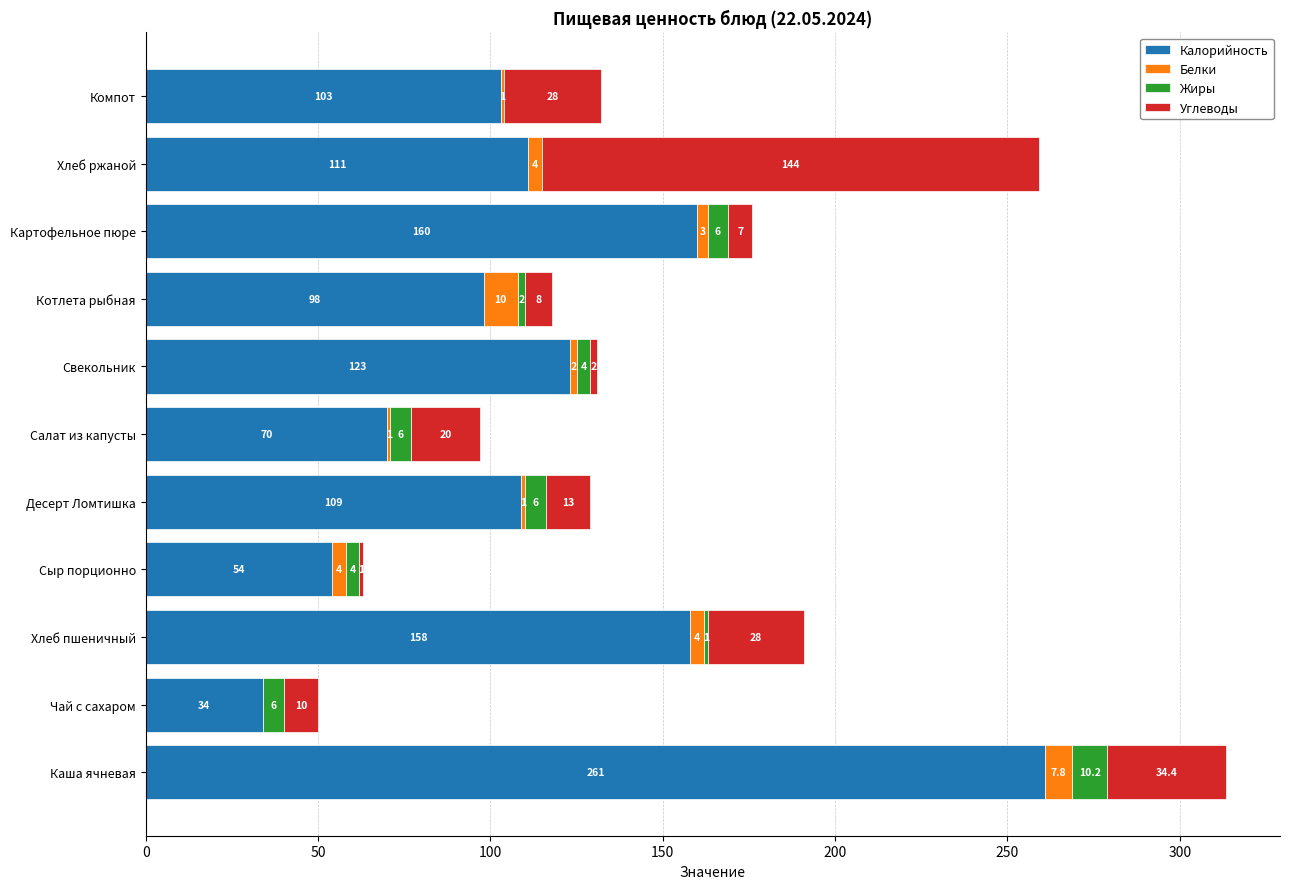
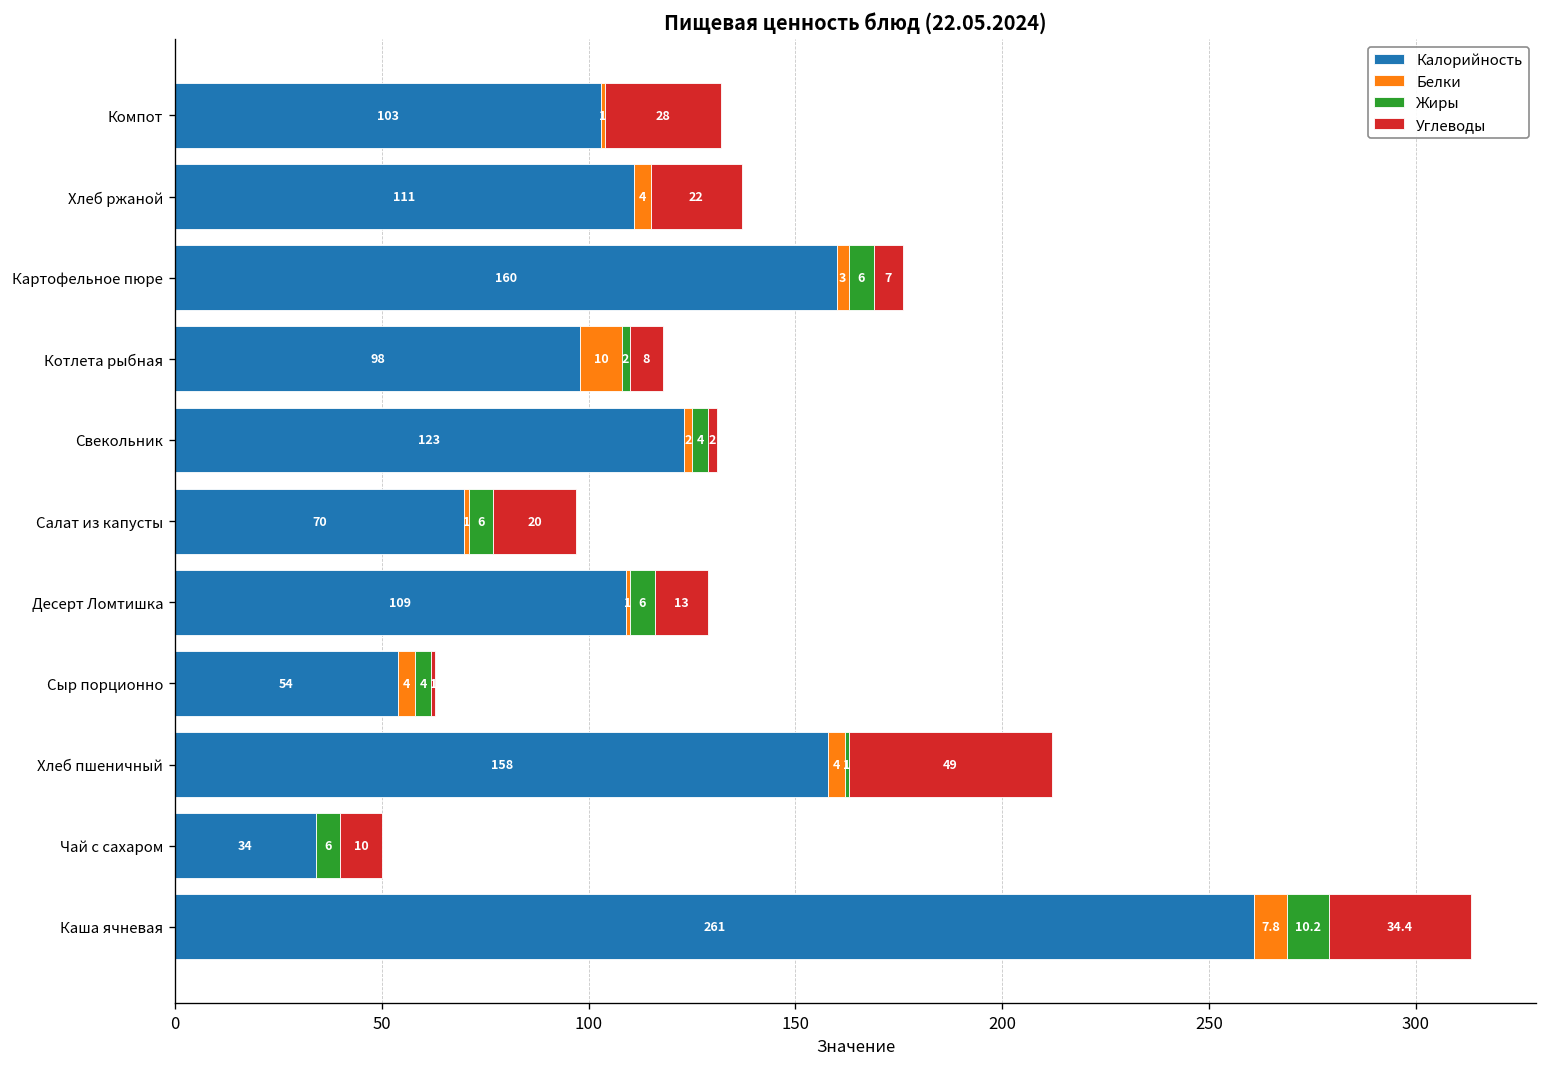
  {
    "Калорийность": {
      "Компот": 103,
      "Хлеб ржаной": 111,
      "Картофельное пюре": 160,
      "Котлета рыбная": 98,
      "Свекольник": 123,
      "Салат из капусты": 70,
      "Десерт Ломтишка": 109,
      "Сыр порционно": 54,
      "Хлеб пшеничный": 158,
      "Чай с сахаром": 34,
      "Каша ячневая": 261
    },
    "Белки": {
      "Компот": 1,
      "Хлеб ржаной": 4,
      "Картофельное пюре": 3,
      "Котлета рыбная": 10,
      "Свекольник": 2,
      "Салат из капусты": 1,
      "Десерт Ломтишка": 1,
      "Сыр порционно": 4,
      "Хлеб пшеничный": 4,
      "Каша ячневая": 7.8
    },
    "Жиры": {
      "Картофельное пюре": 6,
      "Котлета рыбная": 2,
      "Свекольник": 4,
      "Салат из капусты": 6,
      "Десерт Ломтишка": 6,
      "Сыр порционно": 4,
      "Хлеб пшеничный": 1,
      "Чай с сахаром": 6,
      "Каша ячневая": 10.2
    },
    "Углеводы": {
      "Компот": 28,
-     "Хлеб ржаной": 144,
+     "Хлеб ржаной": 22,
      "Картофельное пюре": 7,
      "Котлета рыбная": 8,
      "Свекольник": 2,
      "Салат из капусты": 20,
      "Десерт Ломтишка": 13,
-     "Хлеб пшеничный": 28,
+     "Хлеб пшеничный": 49,
      "Чай с сахаром": 10,
      "Каша ячневая": 34.4
    }
  }
